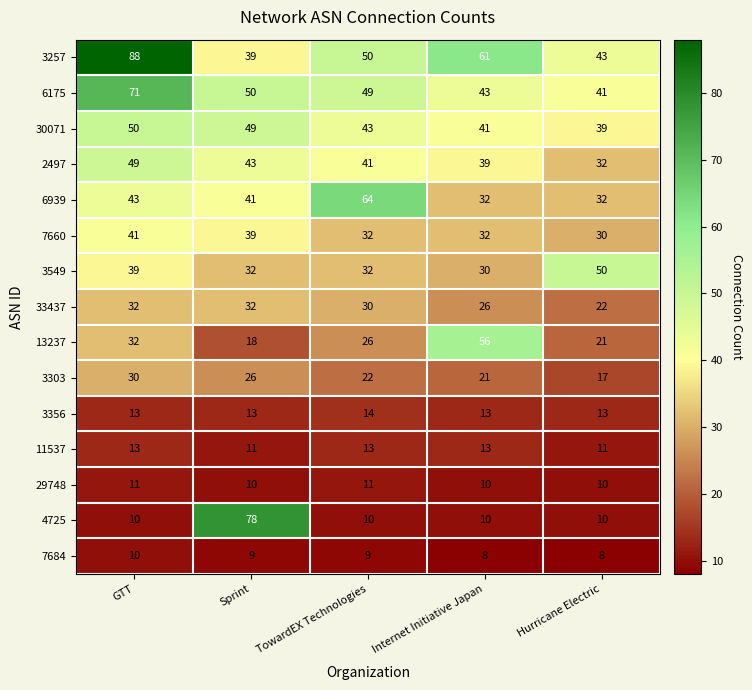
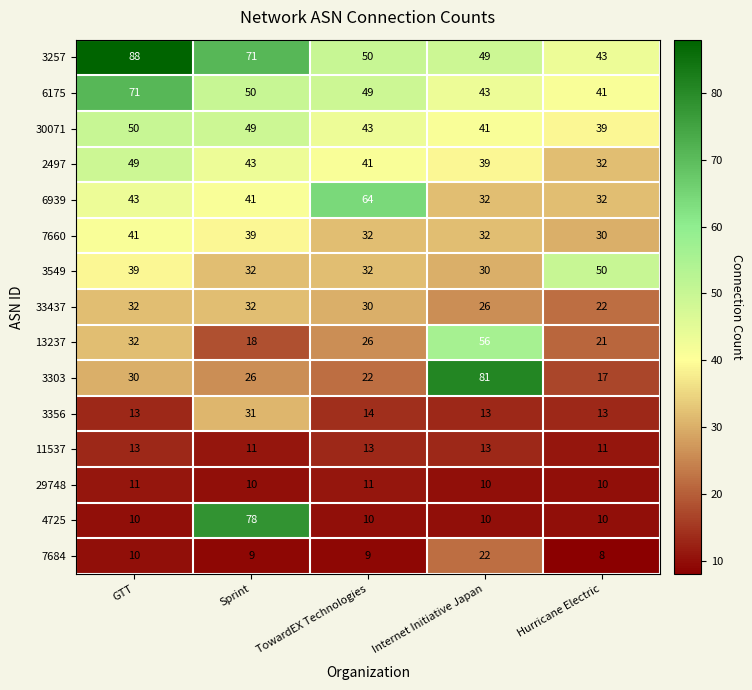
  {
    "3257": {
      "GTT": 88,
-     "Sprint": 39,
+     "Sprint": 71,
      "TowardEX Technologies": 50,
-     "Internet Initiative Japan": 61,
+     "Internet Initiative Japan": 49,
      "Hurricane Electric": 43
    },
    "6175": {
      "GTT": 71,
      "Sprint": 50,
      "TowardEX Technologies": 49,
      "Internet Initiative Japan": 43,
      "Hurricane Electric": 41
    },
    "30071": {
      "GTT": 50,
      "Sprint": 49,
      "TowardEX Technologies": 43,
      "Internet Initiative Japan": 41,
      "Hurricane Electric": 39
    },
    "2497": {
      "GTT": 49,
      "Sprint": 43,
      "TowardEX Technologies": 41,
      "Internet Initiative Japan": 39,
      "Hurricane Electric": 32
    },
    "6939": {
      "GTT": 43,
      "Sprint": 41,
      "TowardEX Technologies": 64,
      "Internet Initiative Japan": 32,
      "Hurricane Electric": 32
    },
    "7660": {
      "GTT": 41,
      "Sprint": 39,
      "TowardEX Technologies": 32,
      "Internet Initiative Japan": 32,
      "Hurricane Electric": 30
    },
    "3549": {
      "GTT": 39,
      "Sprint": 32,
      "TowardEX Technologies": 32,
      "Internet Initiative Japan": 30,
      "Hurricane Electric": 50
    },
    "33437": {
      "GTT": 32,
      "Sprint": 32,
      "TowardEX Technologies": 30,
      "Internet Initiative Japan": 26,
      "Hurricane Electric": 22
    },
    "13237": {
      "GTT": 32,
      "Sprint": 18,
      "TowardEX Technologies": 26,
      "Internet Initiative Japan": 56,
      "Hurricane Electric": 21
    },
    "3303": {
      "GTT": 30,
      "Sprint": 26,
      "TowardEX Technologies": 22,
-     "Internet Initiative Japan": 21,
+     "Internet Initiative Japan": 81,
      "Hurricane Electric": 17
    },
    "3356": {
      "GTT": 13,
-     "Sprint": 13,
+     "Sprint": 31,
      "TowardEX Technologies": 14,
      "Internet Initiative Japan": 13,
      "Hurricane Electric": 13
    },
    "11537": {
      "GTT": 13,
      "Sprint": 11,
      "TowardEX Technologies": 13,
      "Internet Initiative Japan": 13,
      "Hurricane Electric": 11
    },
    "29748": {
      "GTT": 11,
      "Sprint": 10,
      "TowardEX Technologies": 11,
      "Internet Initiative Japan": 10,
      "Hurricane Electric": 10
    },
    "4725": {
      "GTT": 10,
      "Sprint": 78,
      "TowardEX Technologies": 10,
      "Internet Initiative Japan": 10,
      "Hurricane Electric": 10
    },
    "7684": {
      "GTT": 10,
      "Sprint": 9,
      "TowardEX Technologies": 9,
-     "Internet Initiative Japan": 8,
+     "Internet Initiative Japan": 22,
      "Hurricane Electric": 8
    }
  }
